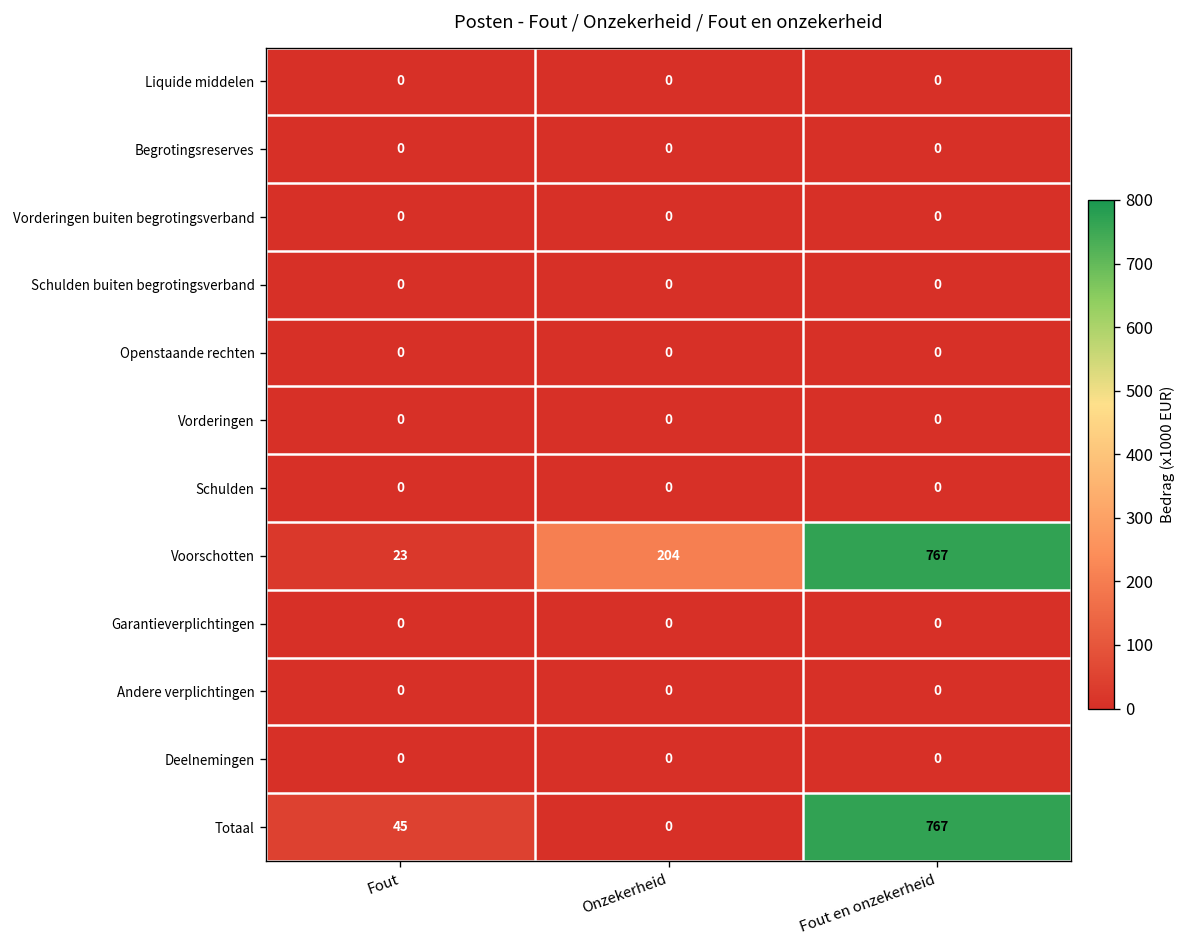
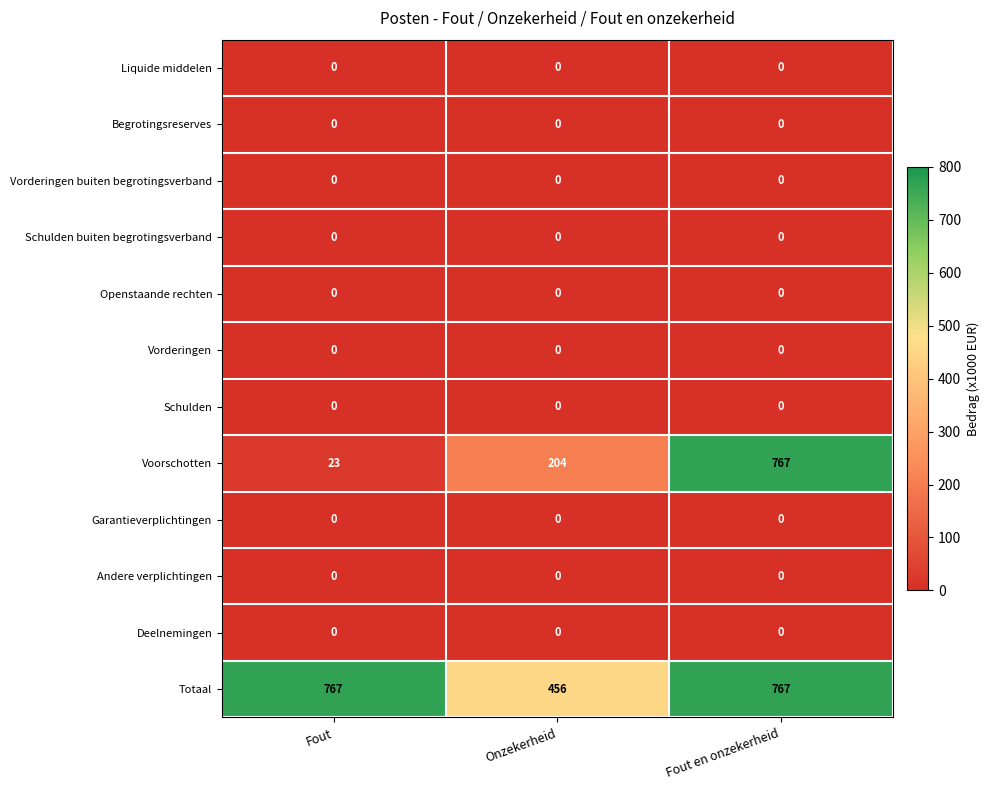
  {
    "Liquide middelen": {
      "Fout": 0,
      "Onzekerheid": 0,
      "Fout en onzekerheid": 0
    },
    "Begrotingsreserves": {
      "Fout": 0,
      "Onzekerheid": 0,
      "Fout en onzekerheid": 0
    },
    "Vorderingen buiten begrotingsverband": {
      "Fout": 0,
      "Onzekerheid": 0,
      "Fout en onzekerheid": 0
    },
    "Schulden buiten begrotingsverband": {
      "Fout": 0,
      "Onzekerheid": 0,
      "Fout en onzekerheid": 0
    },
    "Openstaande rechten": {
      "Fout": 0,
      "Onzekerheid": 0,
      "Fout en onzekerheid": 0
    },
    "Vorderingen": {
      "Fout": 0,
      "Onzekerheid": 0,
      "Fout en onzekerheid": 0
    },
    "Schulden": {
      "Fout": 0,
      "Onzekerheid": 0,
      "Fout en onzekerheid": 0
    },
    "Voorschotten": {
      "Fout": 23,
      "Onzekerheid": 204,
      "Fout en onzekerheid": 767
    },
    "Garantieverplichtingen": {
      "Fout": 0,
      "Onzekerheid": 0,
      "Fout en onzekerheid": 0
    },
    "Andere verplichtingen": {
      "Fout": 0,
      "Onzekerheid": 0,
      "Fout en onzekerheid": 0
    },
    "Deelnemingen": {
      "Fout": 0,
      "Onzekerheid": 0,
      "Fout en onzekerheid": 0
    },
    "Totaal": {
-     "Fout": 45,
-     "Onzekerheid": 0,
+     "Fout": 767,
+     "Onzekerheid": 456,
      "Fout en onzekerheid": 767
    }
  }
